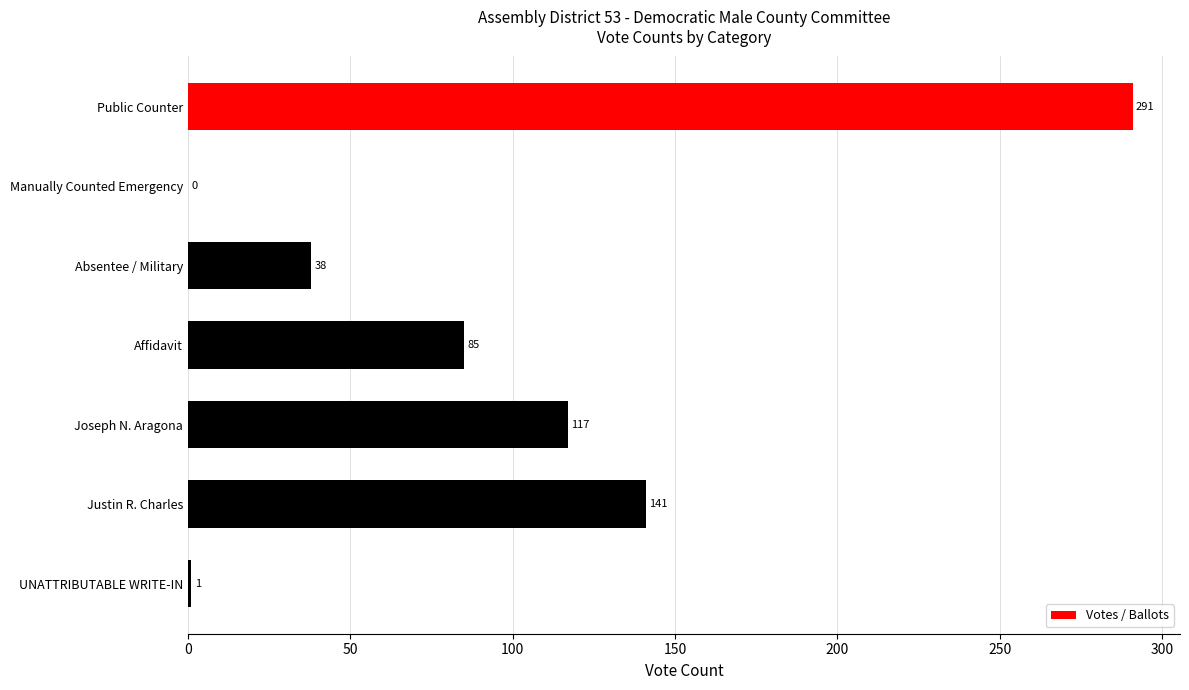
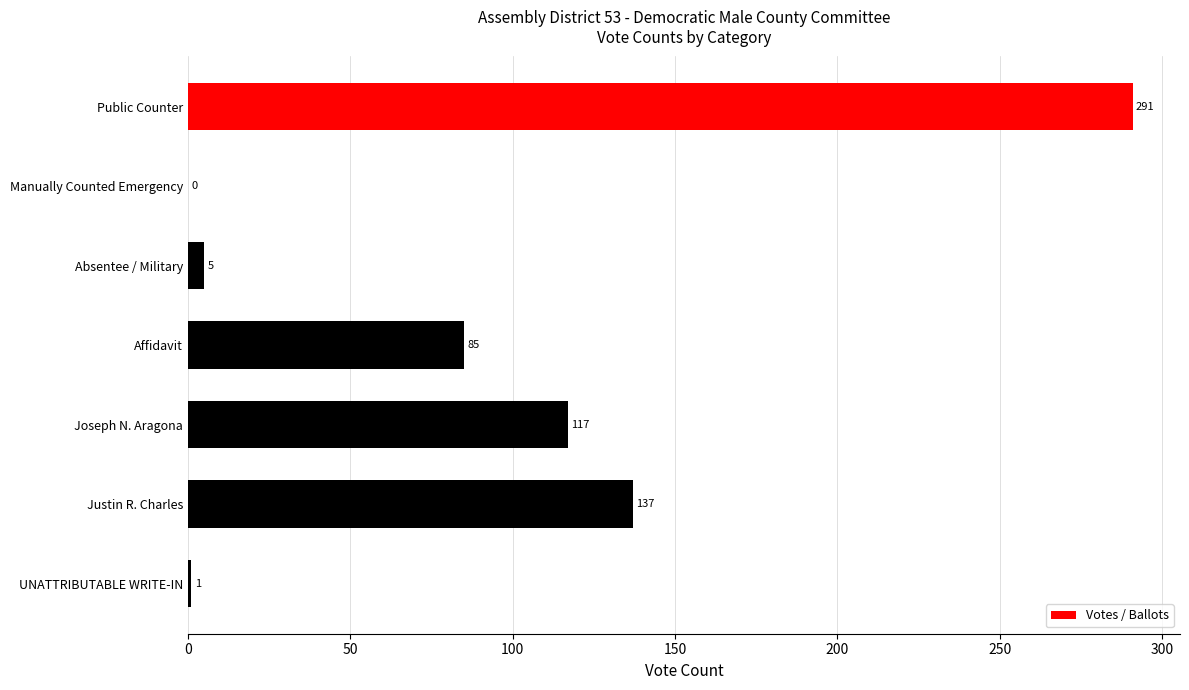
  {
    "Public Counter": 291,
    "Manually Counted Emergency": 0,
-   "Absentee / Military": 38,
+   "Absentee / Military": 5,
    "Affidavit": 85,
    "Joseph N. Aragona": 117,
-   "Justin R. Charles": 141,
+   "Justin R. Charles": 137,
    "UNATTRIBUTABLE WRITE-IN": 1
  }
